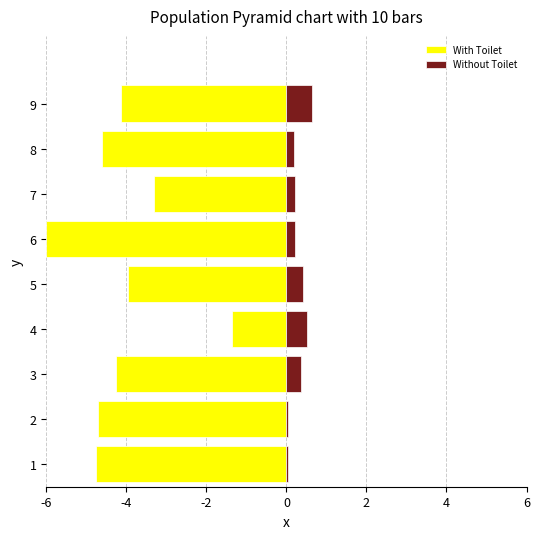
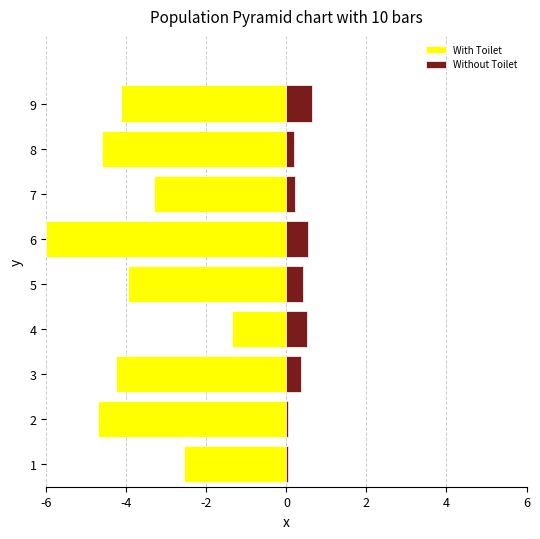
  {
    "With Toilet": {
      "9": -4.1,
      "8": -4.6,
      "7": -3.3,
      "6": -6.0,
      "5": -4.0,
      "4": -1.4,
      "3": -4.2,
      "2": -4.7,
-     "1": -4.8
+     "1": -2.5
    },
    "Without Toilet": {
      "9": 0.6,
      "8": 0.2,
      "7": 0.2,
-     "6": 0.2,
+     "6": 0.5,
      "5": 0.4,
      "4": 0.5,
      "3": 0.4
    }
  }
